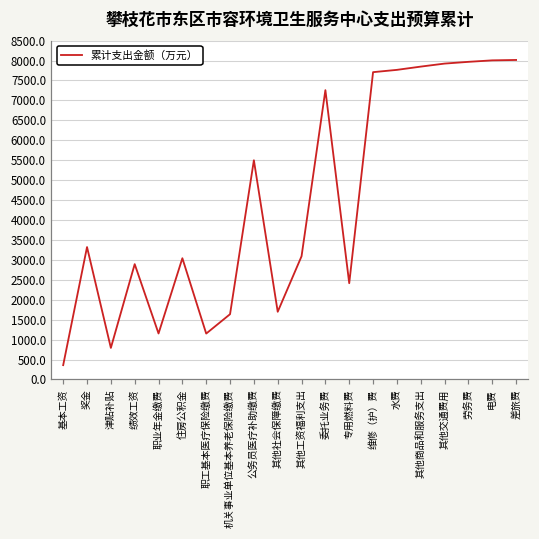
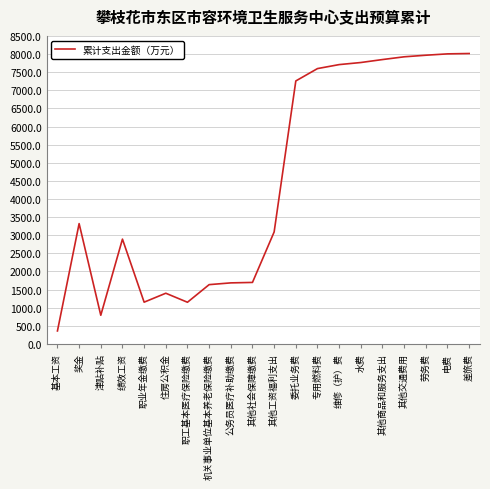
  {
    "基本工资": 400,
    "奖金": 3300,
    "津贴补贴": 800,
    "绩效工资": 2900,
    "职业年金缴费": 1200,
-   "住房公积金": 3000,
+   "住房公积金": 1400,
    "职工基本医疗保险缴费": 1200,
    "机关事业单位基本养老保险缴费": 1600,
-   "公务员医疗补助缴费": 5500,
+   "公务员医疗补助缴费": 1700,
    "其他社会保障缴费": 1700,
    "其他工资福利支出": 3100,
    "委托业务费": 7300,
-   "专用燃料费": 2400,
+   "专用燃料费": 7600,
    "维修（护）费": 7700,
    "水费": 7800,
    "其他商品和服务支出": 7800,
    "其他交通费用": 7900,
    "劳务费": 8000,
    "电费": 8000,
    "差旅费": 8000
  }
